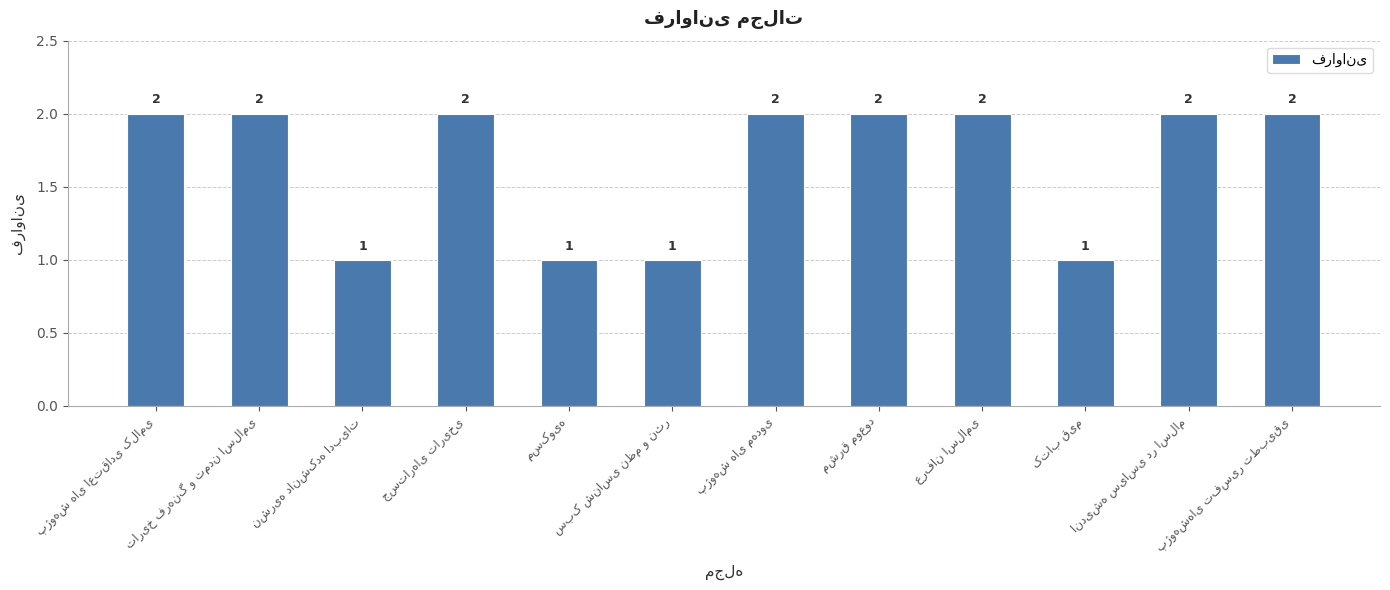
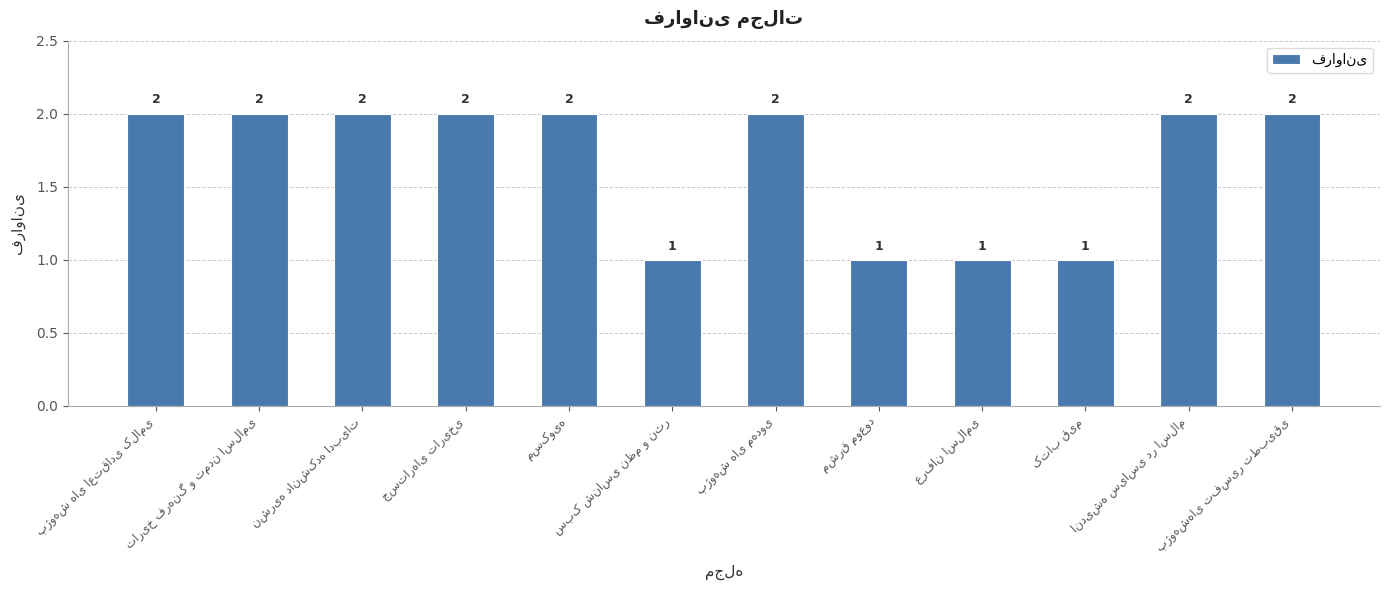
  {
    "پژوهش های اعتقادی کلامی": 2,
    "تاریخ فرهنگ و تمدن اسلامی": 2,
-   "نشریه دانشکده ادبیات": 1,
+   "نشریه دانشکده ادبیات": 2,
    "جستارهای تاریخی": 2,
-   "مسکویه": 1,
+   "مسکویه": 2,
    "سبک شناسی نظم و نثر": 1,
    "پژوهش های مهدوی": 2,
-   "مشرق موعود": 2,
-   "عرفان اسلامی": 2,
+   "مشرق موعود": 1,
+   "عرفان اسلامی": 1,
    "کتاب قیم": 1,
    "اندیشه سیاسی در اسلام": 2,
    "پژوهشهای تفسیر تطبیقی": 2
  }
